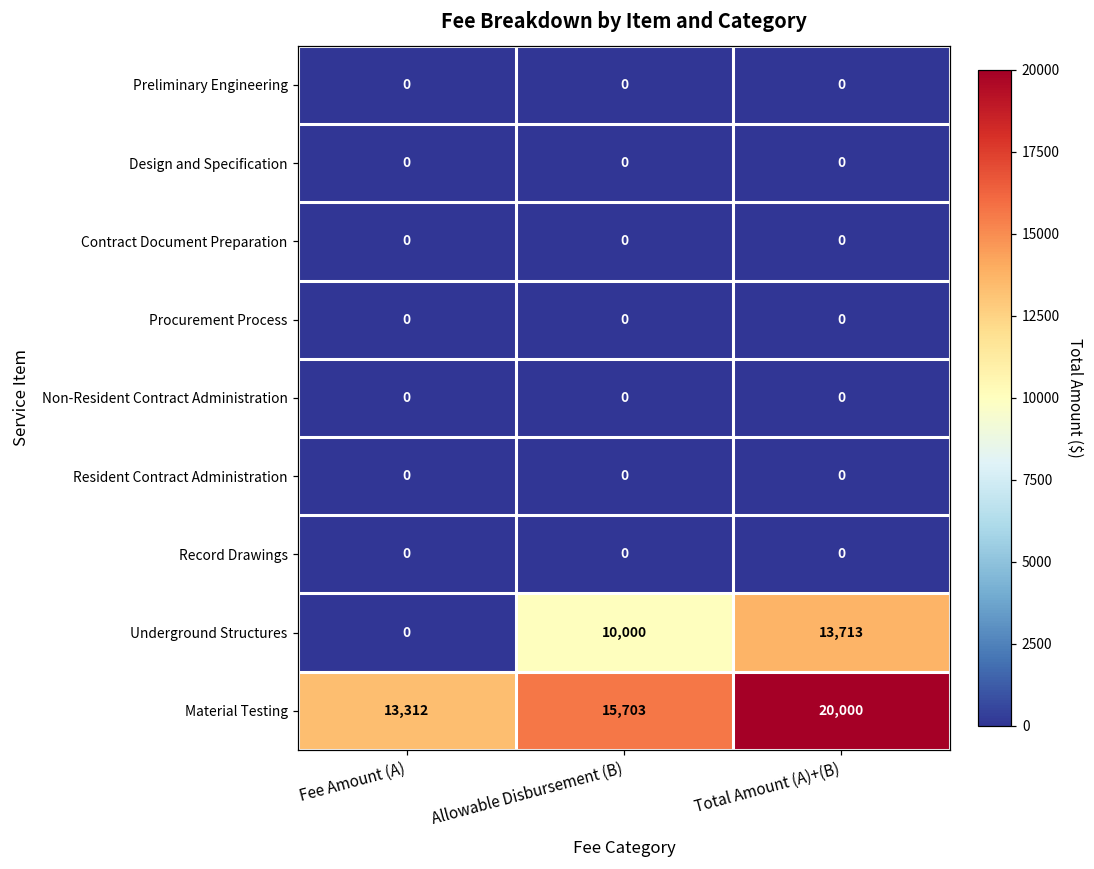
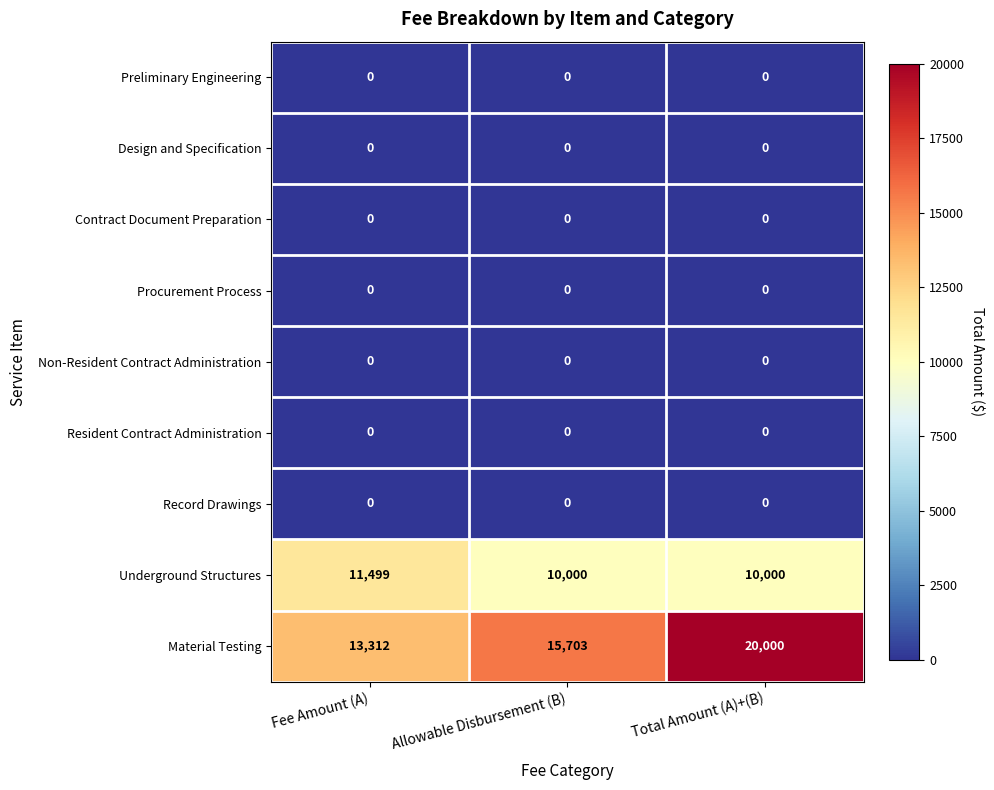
  {
    "Preliminary Engineering": {
      "Fee Amount (A)": "0",
      "Allowable Disbursement (B)": "0",
      "Total Amount (A)+(B)": "0"
    },
    "Design and Specification": {
      "Fee Amount (A)": "0",
      "Allowable Disbursement (B)": "0",
      "Total Amount (A)+(B)": "0"
    },
    "Contract Document Preparation": {
      "Fee Amount (A)": "0",
      "Allowable Disbursement (B)": "0",
      "Total Amount (A)+(B)": "0"
    },
    "Procurement Process": {
      "Fee Amount (A)": "0",
      "Allowable Disbursement (B)": "0",
      "Total Amount (A)+(B)": "0"
    },
    "Non-Resident Contract Administration": {
      "Fee Amount (A)": "0",
      "Allowable Disbursement (B)": "0",
      "Total Amount (A)+(B)": "0"
    },
    "Resident Contract Administration": {
      "Fee Amount (A)": "0",
      "Allowable Disbursement (B)": "0",
      "Total Amount (A)+(B)": "0"
    },
    "Record Drawings": {
      "Fee Amount (A)": "0",
      "Allowable Disbursement (B)": "0",
      "Total Amount (A)+(B)": "0"
    },
    "Underground Structures": {
-     "Fee Amount (A)": "0",
+     "Fee Amount (A)": "11,499",
      "Allowable Disbursement (B)": "10,000",
-     "Total Amount (A)+(B)": "13,713"
+     "Total Amount (A)+(B)": "10,000"
    },
    "Material Testing": {
      "Fee Amount (A)": "13,312",
      "Allowable Disbursement (B)": "15,703",
      "Total Amount (A)+(B)": "20,000"
    }
  }
